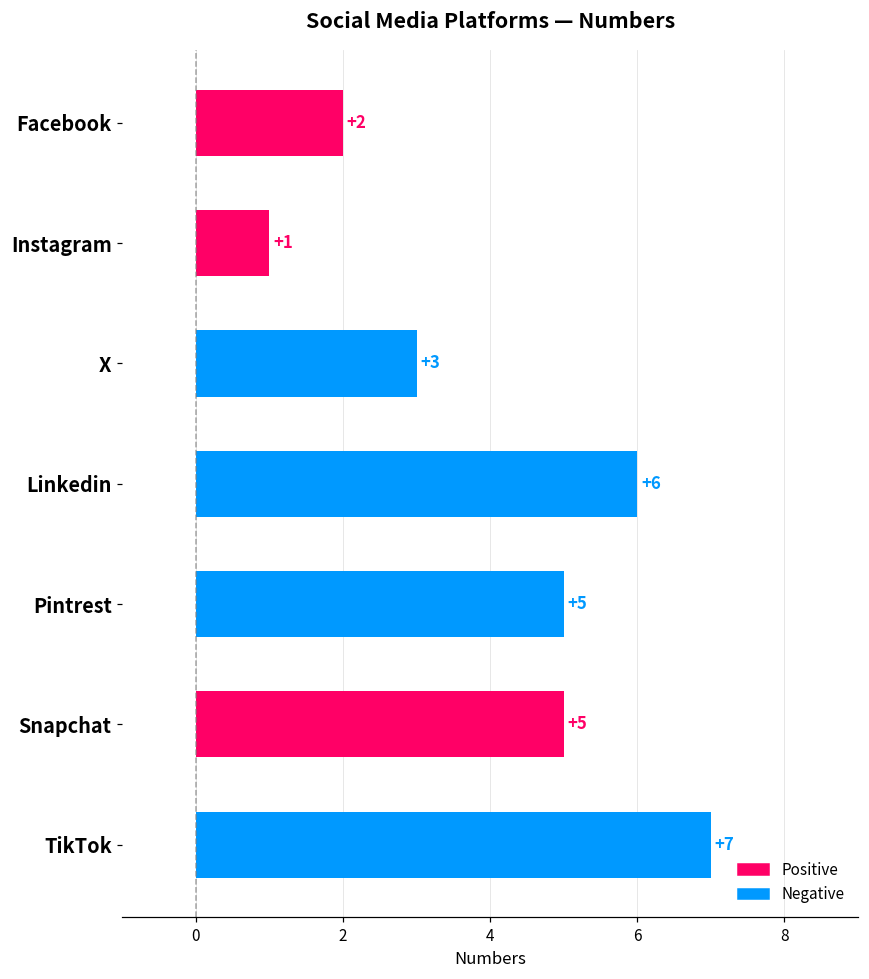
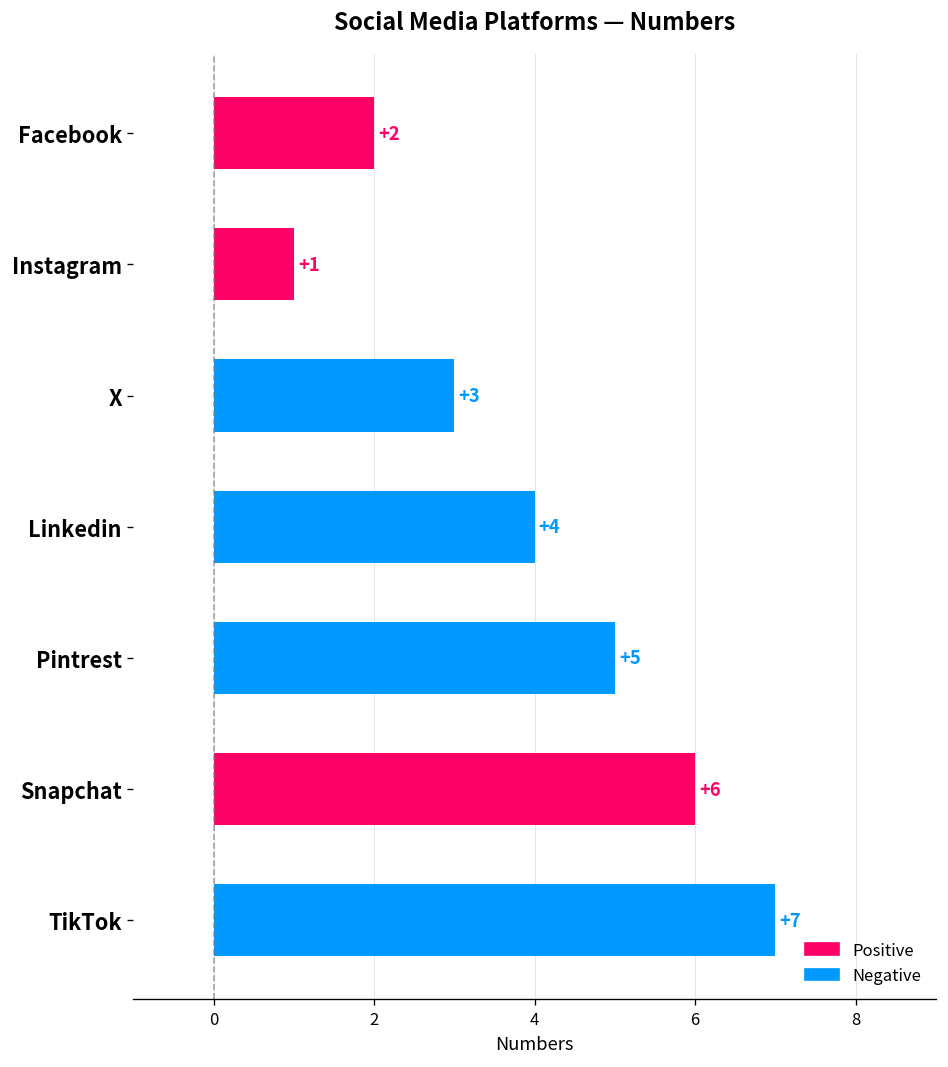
  {
    "Facebook": "+2",
    "Instagram": "+1",
    "X": "+3",
-   "Linkedin": "+6",
+   "Linkedin": "+4",
    "Pintrest": "+5",
-   "Snapchat": "+5",
+   "Snapchat": "+6",
    "TikTok": "+7"
  }
